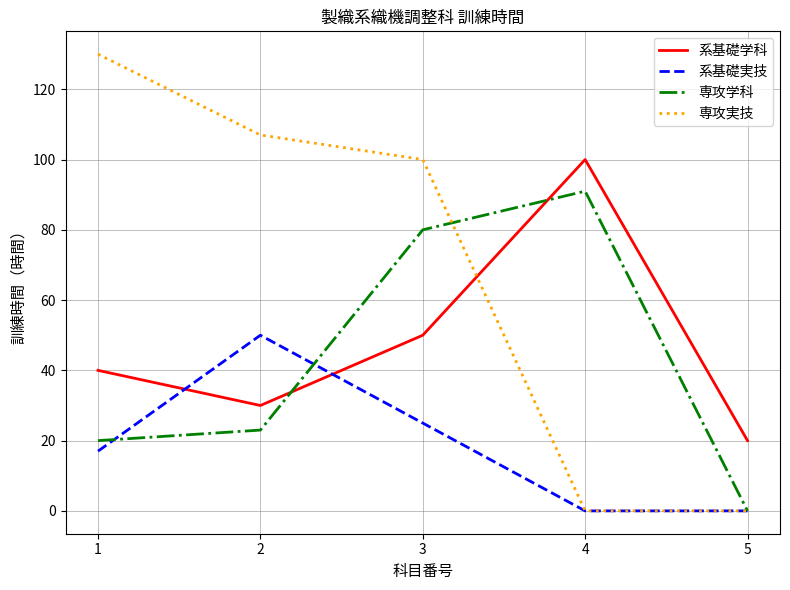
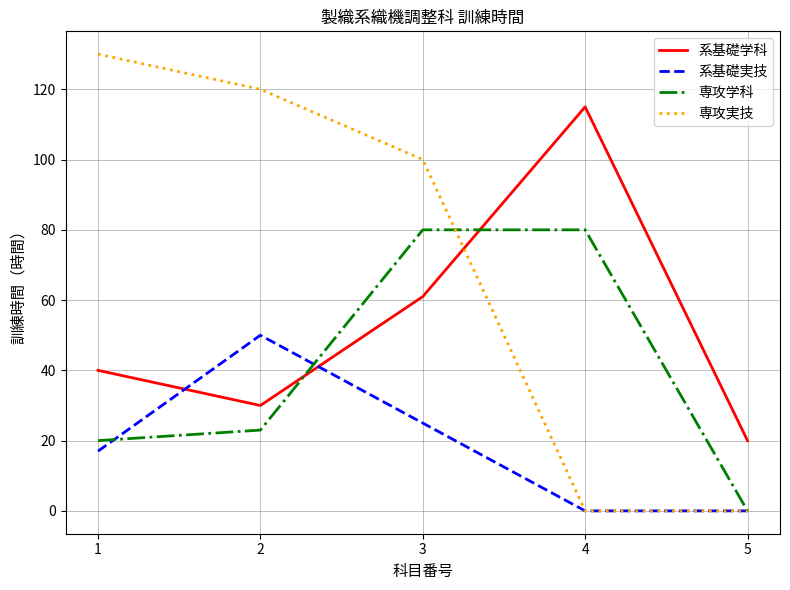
  {
    "系基礎学科": {
      "1": 40,
      "2": 30,
-     "3": 50,
-     "4": 100,
+     "3": 61,
+     "4": 115,
      "5": 20
    },
    "系基礎実技": {
      "1": 17,
      "2": 50,
      "3": 25
    },
    "専攻学科": {
      "1": 20,
      "2": 23,
      "3": 80,
-     "4": 91
+     "4": 80
    },
    "専攻実技": {
      "1": 130,
-     "2": 107,
+     "2": 120,
      "3": 100
    }
  }
